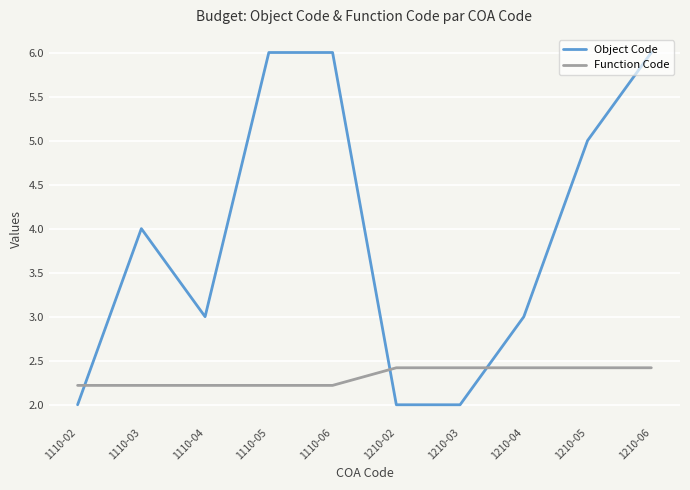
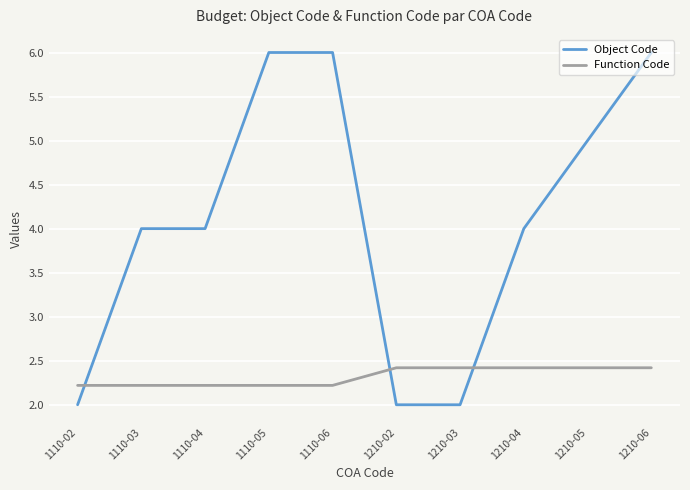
  {
    "Object Code": {
      "1110-02": 2,
      "1110-03": 4,
-     "1110-04": 3,
+     "1110-04": 4,
      "1110-05": 6,
      "1110-06": 6,
      "1210-02": 2,
      "1210-03": 2,
-     "1210-04": 3,
+     "1210-04": 4,
      "1210-05": 5
    },
    "Function Code": {
      "1110-02": 2.2,
      "1110-03": 2.2,
      "1110-04": 2.2,
      "1110-05": 2.2,
      "1110-06": 2.2,
      "1210-02": 2.4,
      "1210-03": 2.4,
      "1210-04": 2.4,
      "1210-05": 2.4,
      "1210-06": 2.4
    }
  }
